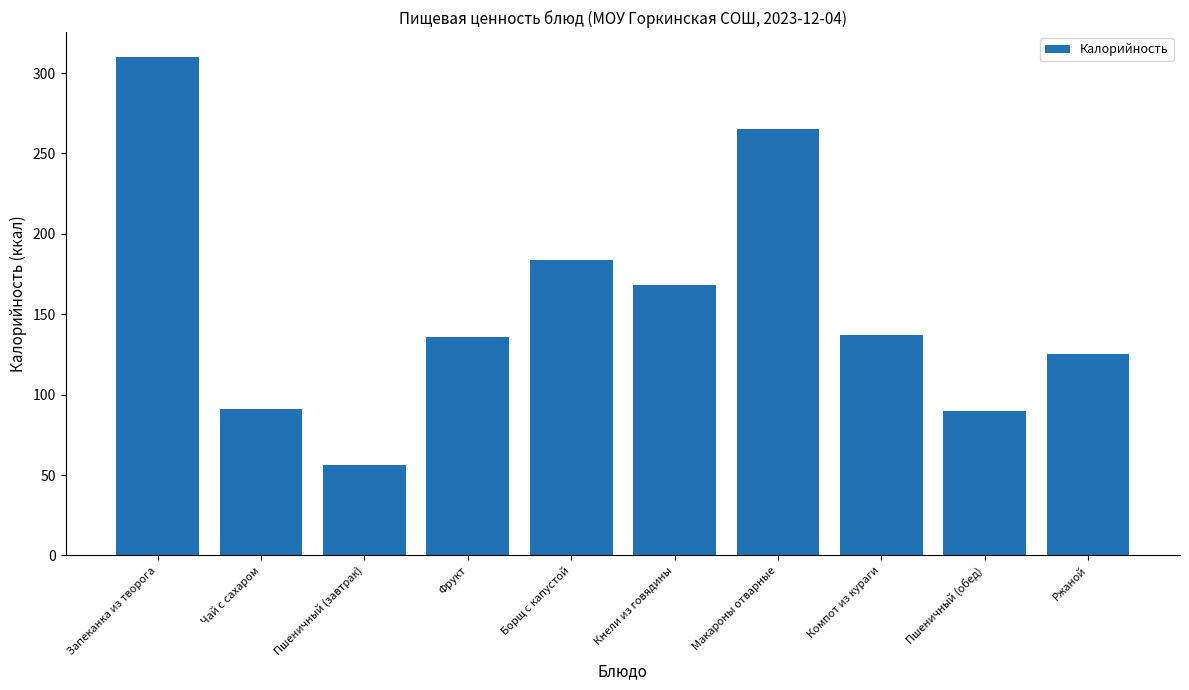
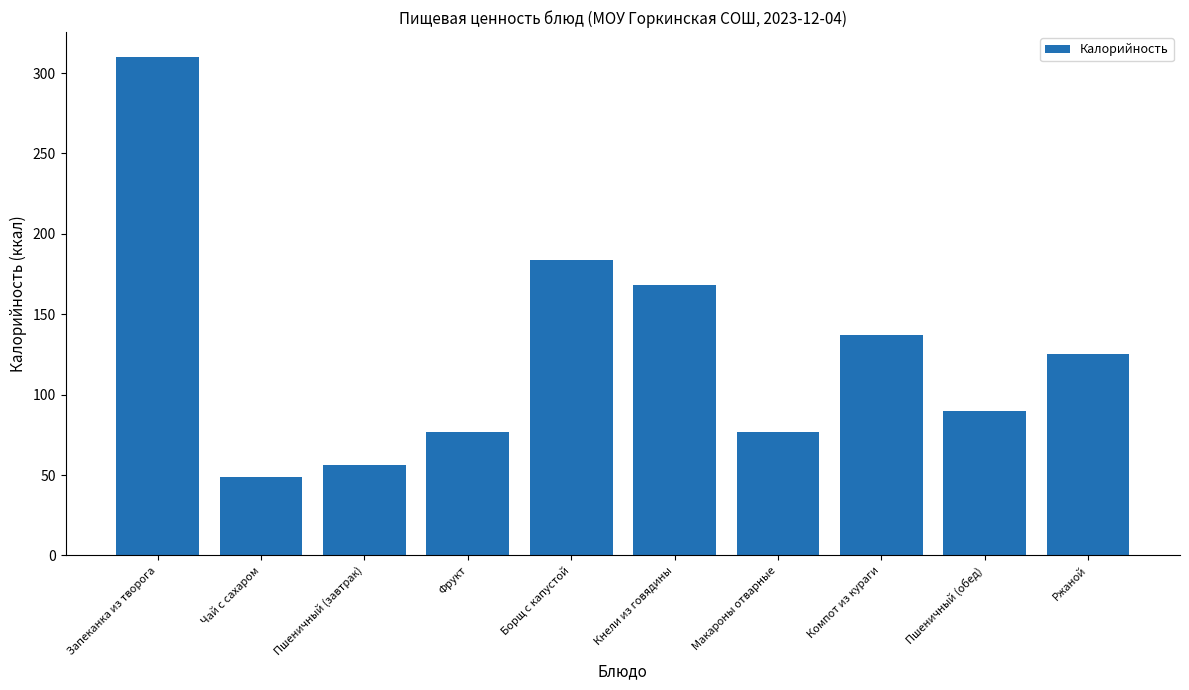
  {
    "Запеканка из творога": 310,
-   "Чай с сахаром": 91,
+   "Чай с сахаром": 49,
    "Пшеничный (завтрак)": 56,
-   "Фрукт": 136,
+   "Фрукт": 77,
    "Борщ с капустой": 184,
    "Кнели из говядины": 168,
-   "Макароны отварные": 265,
+   "Макароны отварные": 77,
    "Компот из кураги": 137,
    "Пшеничный (обед)": 90,
    "Ржаной": 125
  }
